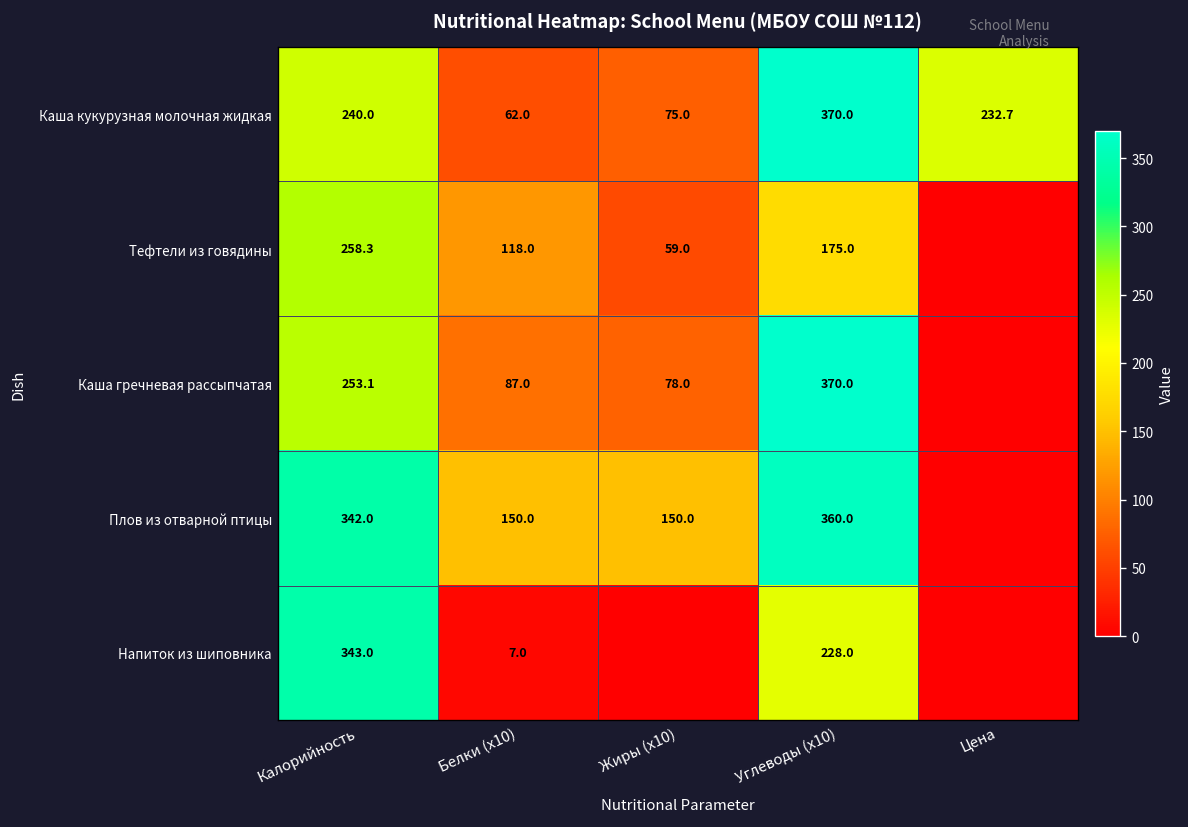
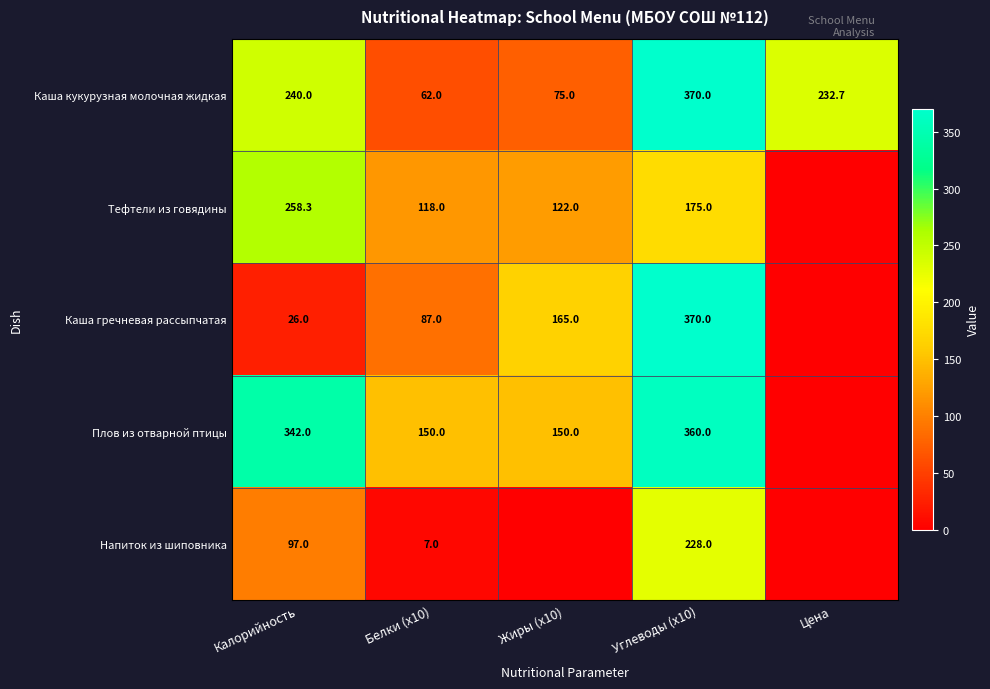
  {
    "Каша кукурузная молочная жидкая": {
      "Калорийность": 240.0,
      "Белки (x10)": 62.0,
      "Жиры (x10)": 75.0,
      "Углеводы (x10)": 370.0,
      "Цена": 232.7
    },
    "Тефтели из говядины": {
      "Калорийность": 258.3,
      "Белки (x10)": 118.0,
-     "Жиры (x10)": 59.0,
+     "Жиры (x10)": 122.0,
      "Углеводы (x10)": 175.0
    },
    "Каша гречневая рассыпчатая": {
-     "Калорийность": 253.1,
+     "Калорийность": 26.0,
      "Белки (x10)": 87.0,
-     "Жиры (x10)": 78.0,
+     "Жиры (x10)": 165.0,
      "Углеводы (x10)": 370.0
    },
    "Плов из отварной птицы": {
      "Калорийность": 342.0,
      "Белки (x10)": 150.0,
      "Жиры (x10)": 150.0,
      "Углеводы (x10)": 360.0
    },
    "Напиток из шиповника": {
-     "Калорийность": 343.0,
+     "Калорийность": 97.0,
      "Белки (x10)": 7.0,
      "Углеводы (x10)": 228.0
    }
  }
